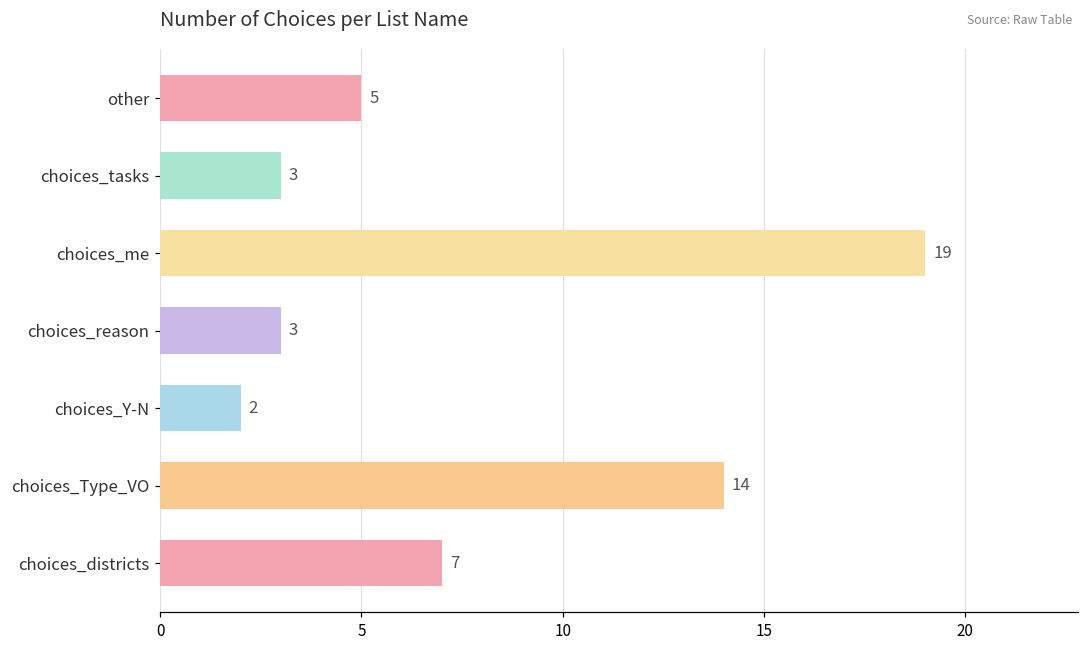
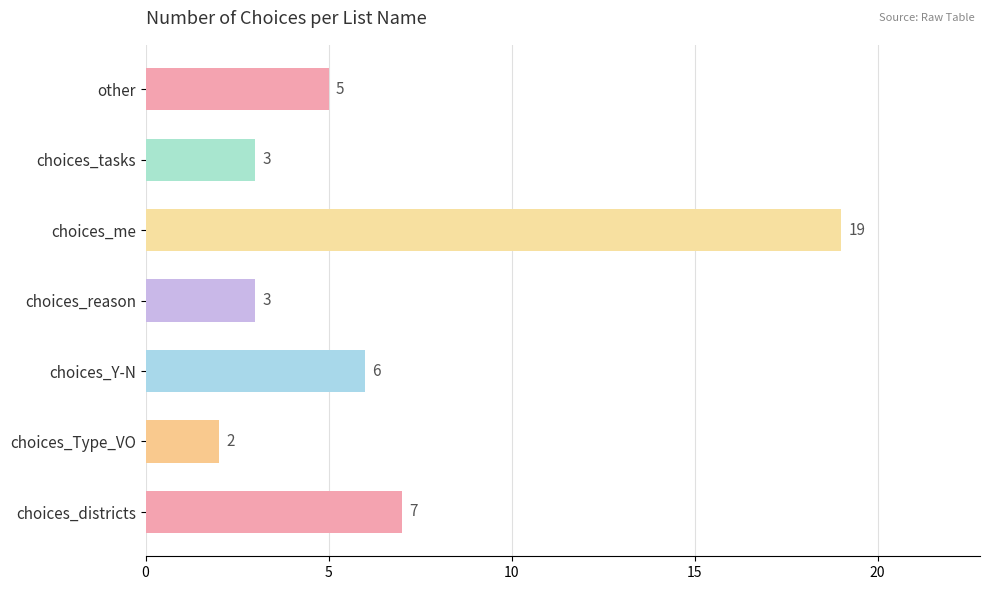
  {
    "other": 5,
    "choices_tasks": 3,
    "choices_me": 19,
    "choices_reason": 3,
-   "choices_Y-N": 2,
-   "choices_Type_VO": 14,
+   "choices_Y-N": 6,
+   "choices_Type_VO": 2,
    "choices_districts": 7
  }
